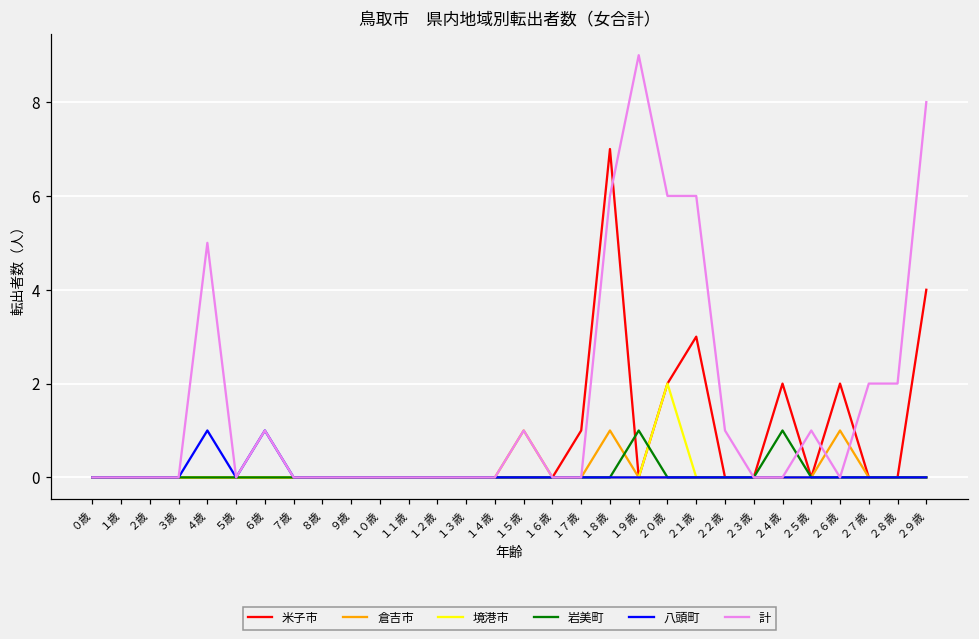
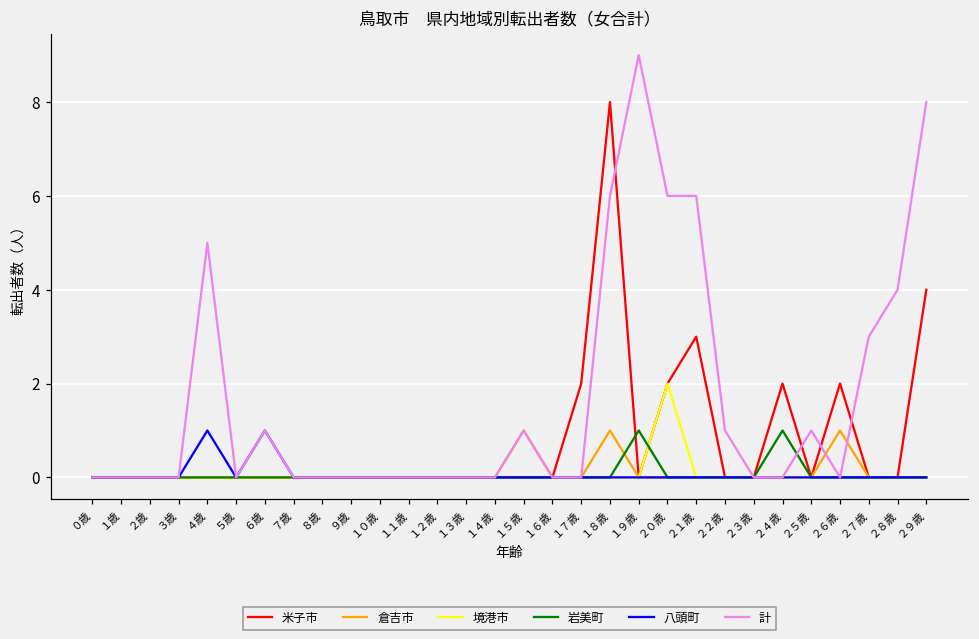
  {
    "米子市": {
-     "１７歳": 1,
-     "１８歳": 7,
+     "１７歳": 2,
+     "１８歳": 8,
      "２１歳": 3,
      "２４歳": 2,
      "２６歳": 2,
      "２９歳": 4
    },
    "倉吉市": {
      "１８歳": 1,
      "２６歳": 1
    },
    "岩美町": {
      "１９歳": 1,
      "２４歳": 1
    },
    "八頭町": {
      "４歳": 1
    },
    "計": {
      "４歳": 5,
      "１８歳": 6,
      "１９歳": 9,
      "２０歳": 6,
      "２１歳": 6,
      "２２歳": 1,
      "２５歳": 1,
-     "２７歳": 2,
-     "２８歳": 2,
+     "２７歳": 3,
+     "２８歳": 4,
      "２９歳": 8
    }
  }
